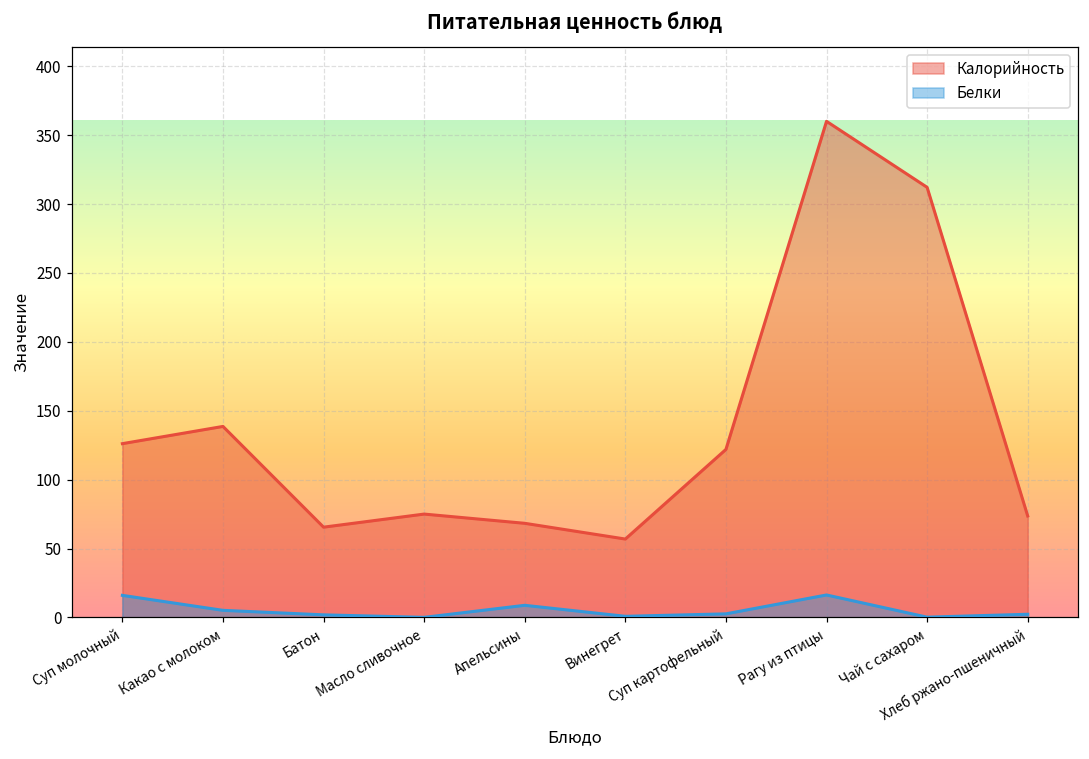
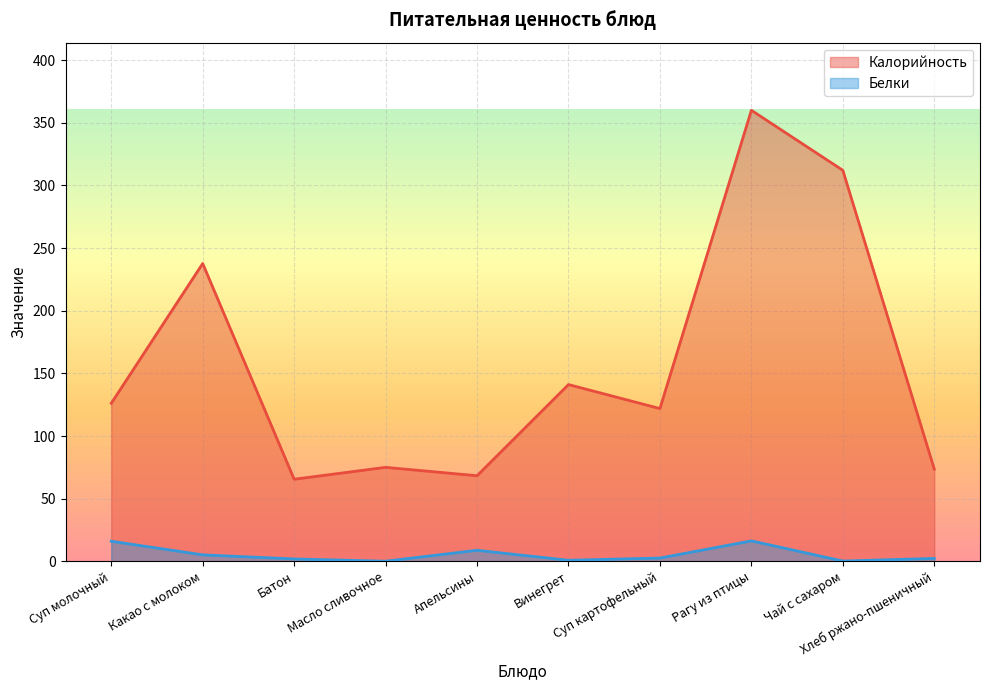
  {
    "Калорийность": {
      "Суп молочный": 126,
-     "Какао с молоком": 139,
+     "Какао с молоком": 238,
      "Батон": 66,
      "Масло сливочное": 75,
      "Апельсины": 68,
-     "Винегрет": 57,
+     "Винегрет": 141,
      "Суп картофельный": 122,
      "Рагу из птицы": 360,
      "Чай с сахаром": 312,
      "Хлеб ржано-пшеничный": 74
    },
    "Белки": {
      "Суп молочный": 16,
      "Какао с молоком": 5,
      "Батон": 2,
      "Масло сливочное": 0,
      "Апельсины": 9,
      "Винегрет": 1,
      "Суп картофельный": 3,
      "Рагу из птицы": 16,
      "Чай с сахаром": 0,
      "Хлеб ржано-пшеничный": 2
    }
  }
